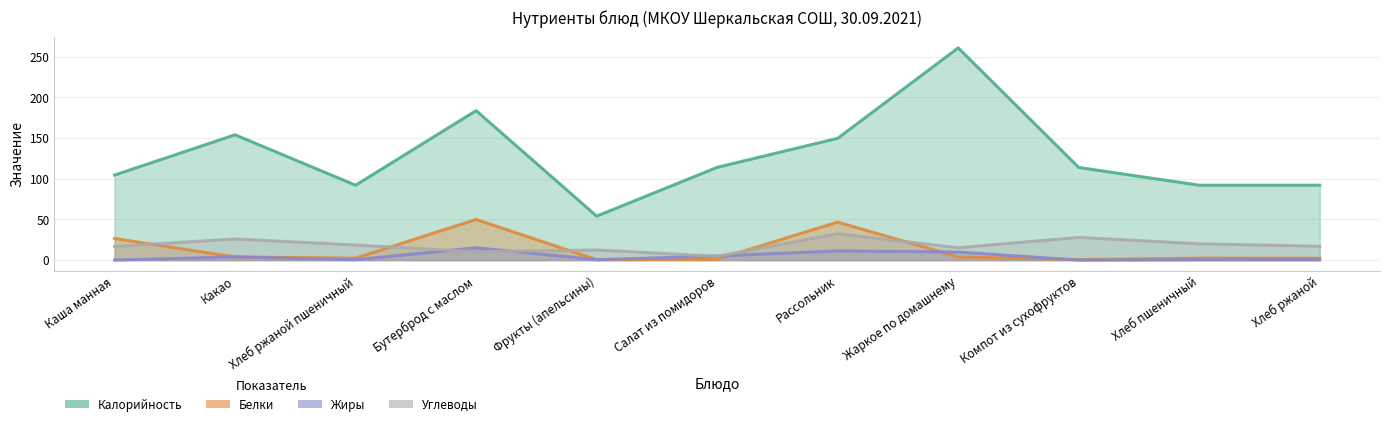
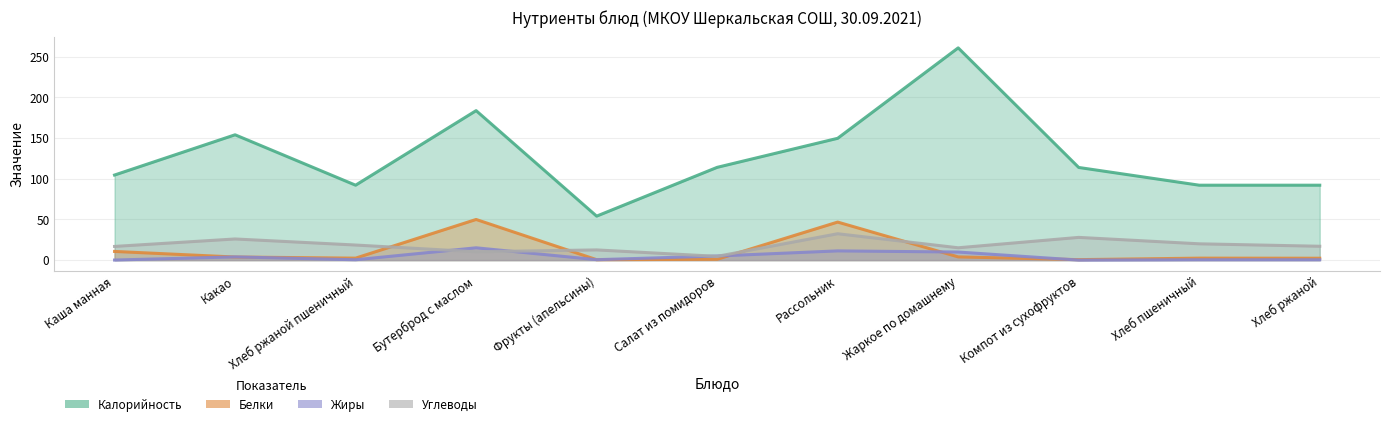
  {
    "Белки": {
-     "Каша манная": 30,
+     "Каша манная": 10,
      "Бутерброд с маслом": 50,
      "Салат из помидоров": 0,
      "Рассольник": 50,
      "Жаркое по домашнему": 0
    }
  }
